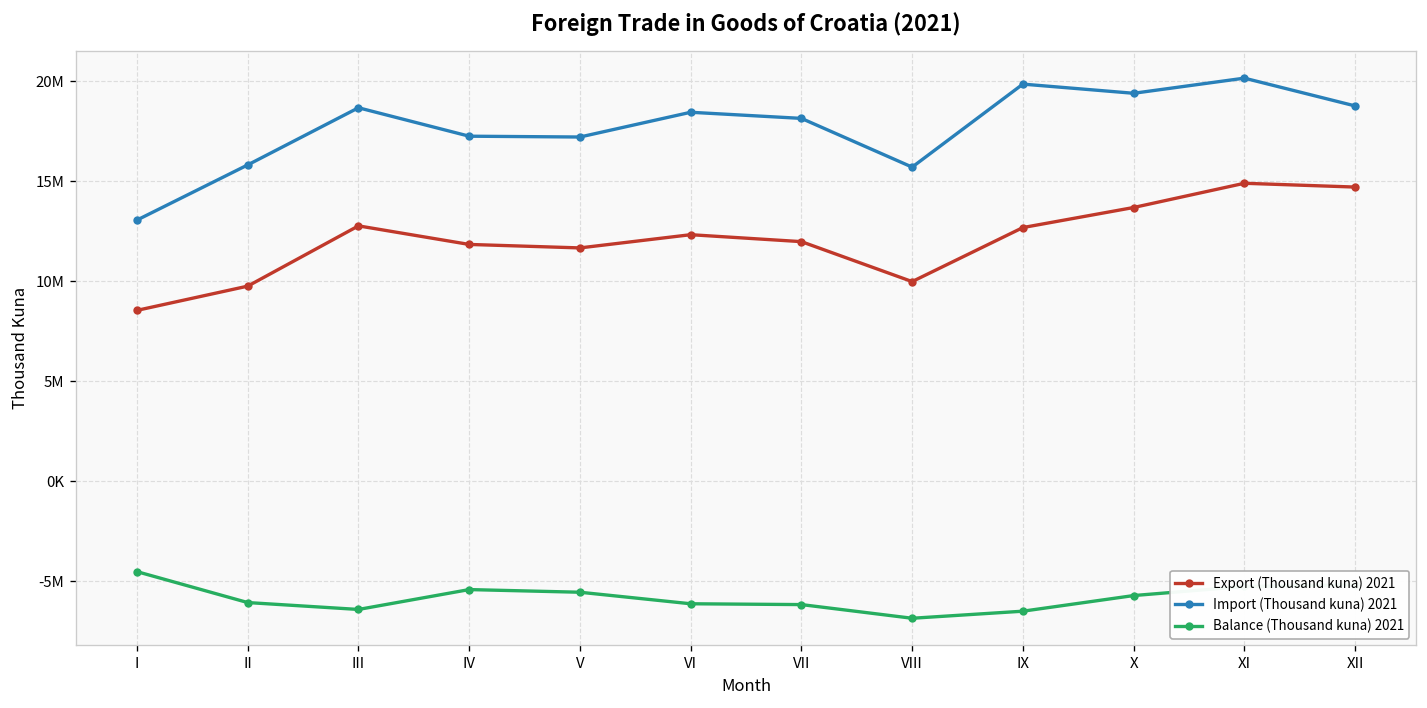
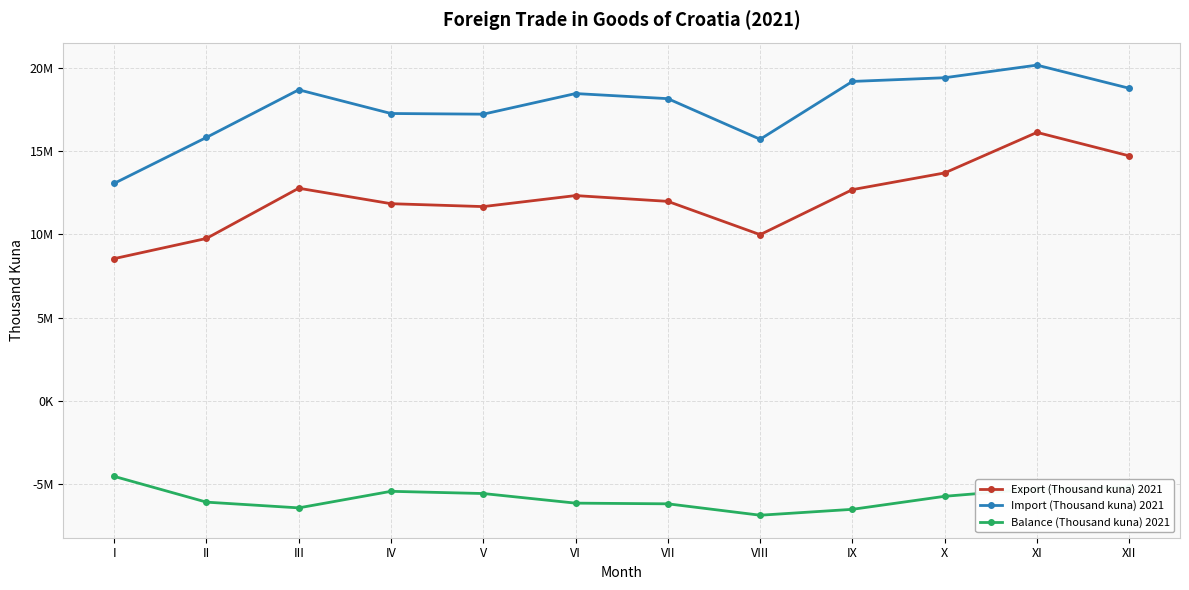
  {
    "Export (Thousand kuna) 2021": {
      "I": 8500000,
      "II": 9800000,
      "III": 12800000,
      "IV": 11800000,
      "V": 11700000,
      "VI": 12300000,
      "VII": 12000000,
      "VIII": 10000000,
      "IX": 12700000,
      "X": 13700000,
-     "XI": 14900000,
+     "XI": 16100000,
      "XII": 14700000
    },
    "Import (Thousand kuna) 2021": {
      "I": 13100000,
      "II": 15800000,
      "III": 18700000,
      "IV": 17300000,
      "V": 17200000,
      "VI": 18400000,
      "VII": 18100000,
      "VIII": 15700000,
-     "IX": 19900000,
+     "IX": 19200000,
      "X": 19400000,
      "XI": 20200000,
      "XII": 18800000
    },
    "Balance (Thousand kuna) 2021": {
      "I": -4500000,
      "II": -6100000,
      "III": -6400000,
      "IV": -5400000,
      "V": -5500000,
      "VI": -6100000,
      "VII": -6200000,
      "VIII": -6800000,
      "IX": -6500000,
      "X": -5700000
    }
  }
